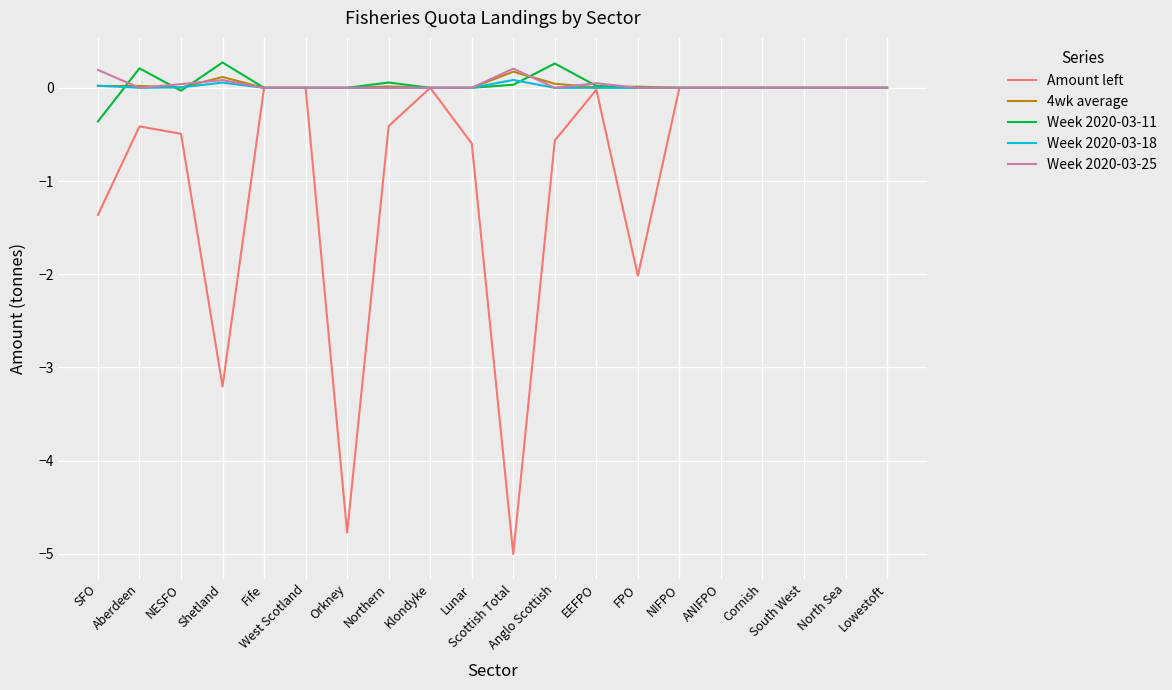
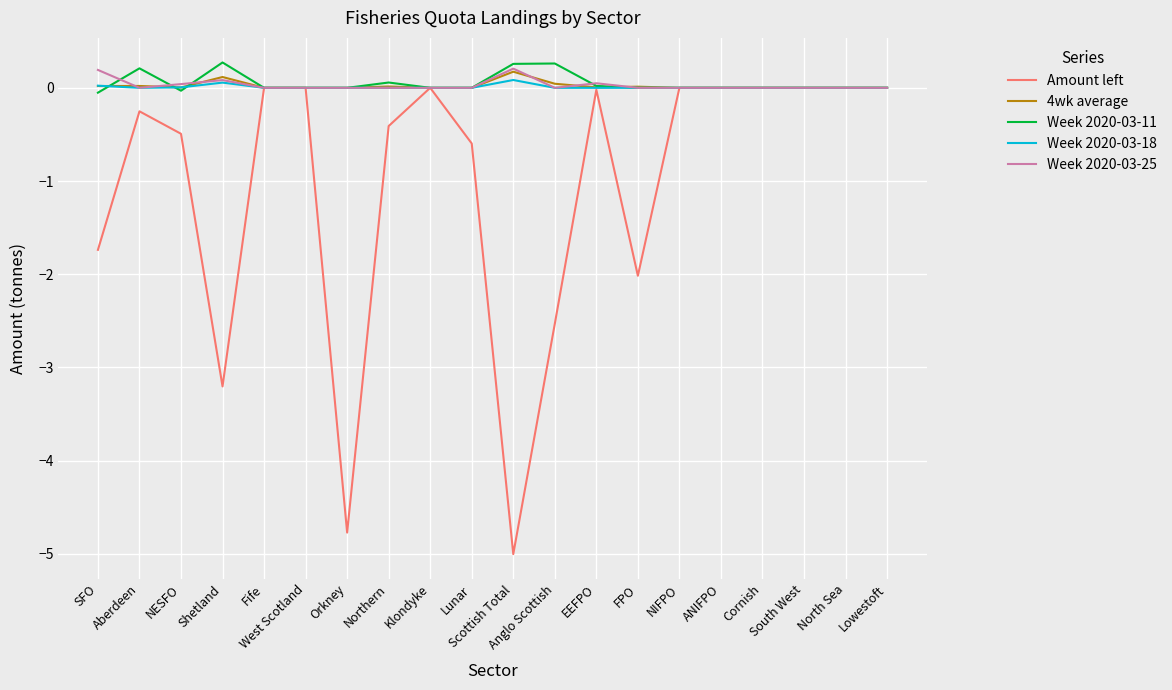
  {
    "Amount left": {
-     "SFO": -1.4,
-     "Aberdeen": -0.4,
+     "SFO": -1.7,
+     "Aberdeen": -0.3,
      "NESFO": -0.5,
      "Shetland": -3.2,
      "Orkney": -4.8,
      "Northern": -0.4,
      "Lunar": -0.6,
      "Scottish Total": -5.0,
-     "Anglo Scottish": -0.6,
+     "Anglo Scottish": -2.5,
      "FPO": -2.0
    },
    "4wk average": {
      "Shetland": 0.1,
      "Scottish Total": 0.2,
      "Anglo Scottish": 0.0
    },
    "Week 2020-03-11": {
-     "SFO": -0.4,
+     "SFO": -0.1,
      "Aberdeen": 0.2,
      "NESFO": 0.0,
      "Shetland": 0.3,
      "Northern": 0.1,
-     "Scottish Total": 0.0,
+     "Scottish Total": 0.3,
      "Anglo Scottish": 0.3
    },
    "Week 2020-03-18": {
      "Scottish Total": 0.1
    },
    "Week 2020-03-25": {
      "SFO": 0.2,
      "NESFO": 0.0,
      "Scottish Total": 0.2,
      "EEFPO": 0.0
    }
  }
